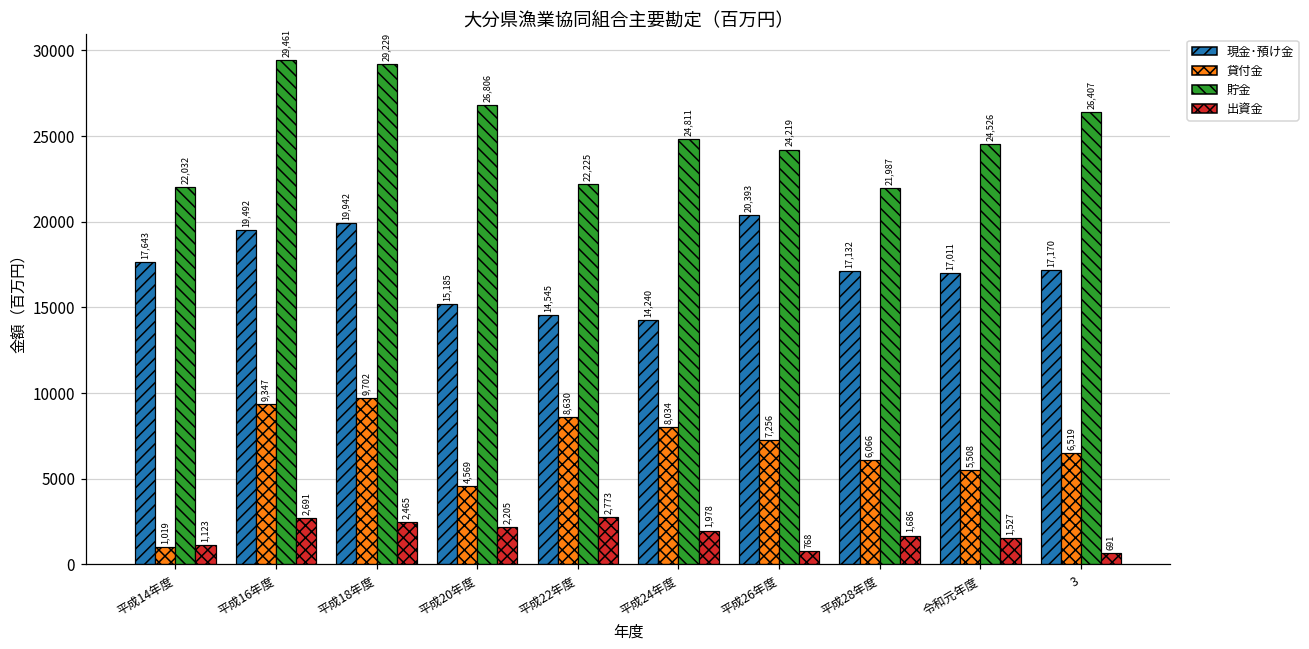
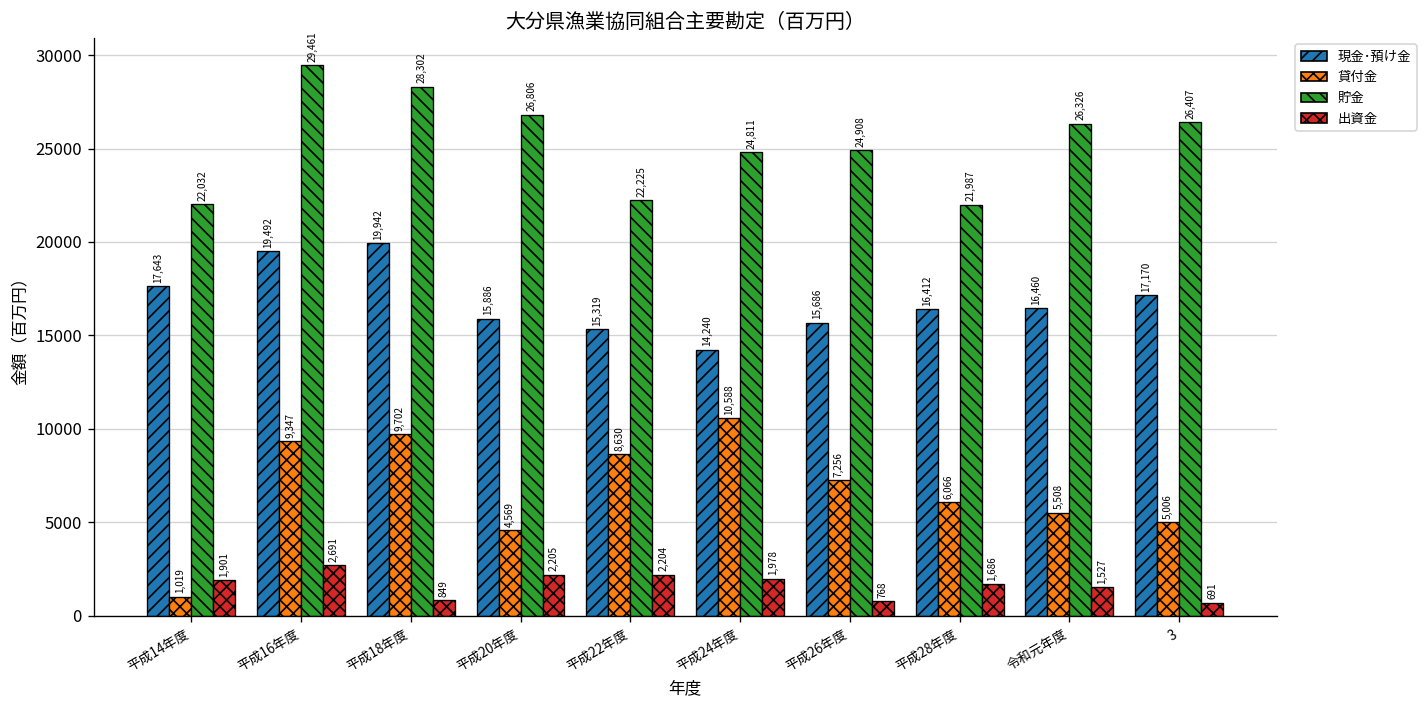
  {
    "現金･預け金": {
      "平成14年度": "17,643",
      "平成16年度": "19,492",
      "平成18年度": "19,942",
-     "平成20年度": "15,185",
-     "平成22年度": "14,545",
+     "平成20年度": "15,886",
+     "平成22年度": "15,319",
      "平成24年度": "14,240",
-     "平成26年度": "20,393",
-     "平成28年度": "17,132",
-     "令和元年度": "17,011",
+     "平成26年度": "15,686",
+     "平成28年度": "16,412",
+     "令和元年度": "16,460",
      "3": "17,170"
    },
    "貸付金": {
      "平成14年度": "1,019",
      "平成16年度": "9,347",
      "平成18年度": "9,702",
      "平成20年度": "4,569",
      "平成22年度": "8,630",
-     "平成24年度": "8,034",
+     "平成24年度": "10,588",
      "平成26年度": "7,256",
      "平成28年度": "6,066",
      "令和元年度": "5,508",
-     "3": "6,519"
+     "3": "5,006"
    },
    "貯金": {
      "平成14年度": "22,032",
      "平成16年度": "29,461",
-     "平成18年度": "29,229",
+     "平成18年度": "28,302",
      "平成20年度": "26,806",
      "平成22年度": "22,225",
      "平成24年度": "24,811",
-     "平成26年度": "24,219",
+     "平成26年度": "24,908",
      "平成28年度": "21,987",
-     "令和元年度": "24,526",
+     "令和元年度": "26,326",
      "3": "26,407"
    },
    "出資金": {
-     "平成14年度": "1,123",
+     "平成14年度": "1,901",
      "平成16年度": "2,691",
-     "平成18年度": "2,465",
+     "平成18年度": "849",
      "平成20年度": "2,205",
-     "平成22年度": "2,773",
+     "平成22年度": "2,204",
      "平成24年度": "1,978",
      "平成26年度": "768",
      "平成28年度": "1,686",
      "令和元年度": "1,527",
      "3": "691"
    }
  }
